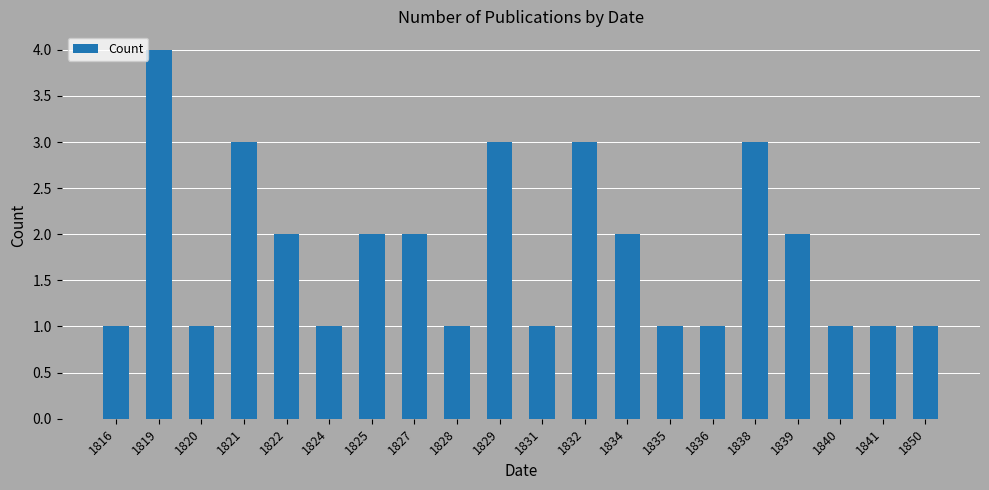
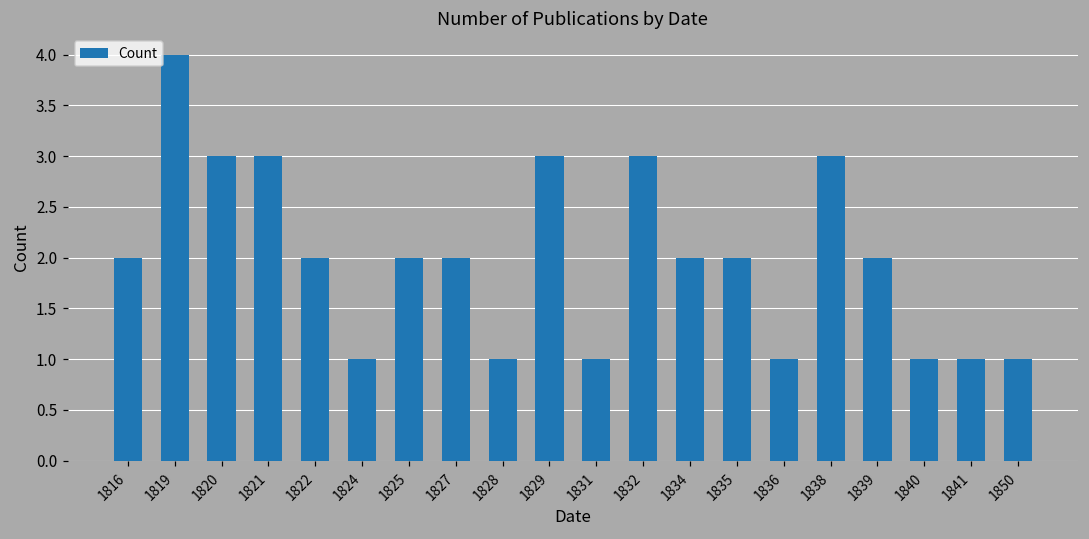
  {
-   "1816": 1,
+   "1816": 2,
    "1819": 4,
-   "1820": 1,
+   "1820": 3,
    "1821": 3,
    "1822": 2,
    "1824": 1,
    "1825": 2,
    "1827": 2,
    "1828": 1,
    "1829": 3,
    "1831": 1,
    "1832": 3,
    "1834": 2,
-   "1835": 1,
+   "1835": 2,
    "1836": 1,
    "1838": 3,
    "1839": 2,
    "1840": 1,
    "1841": 1,
    "1850": 1
  }
